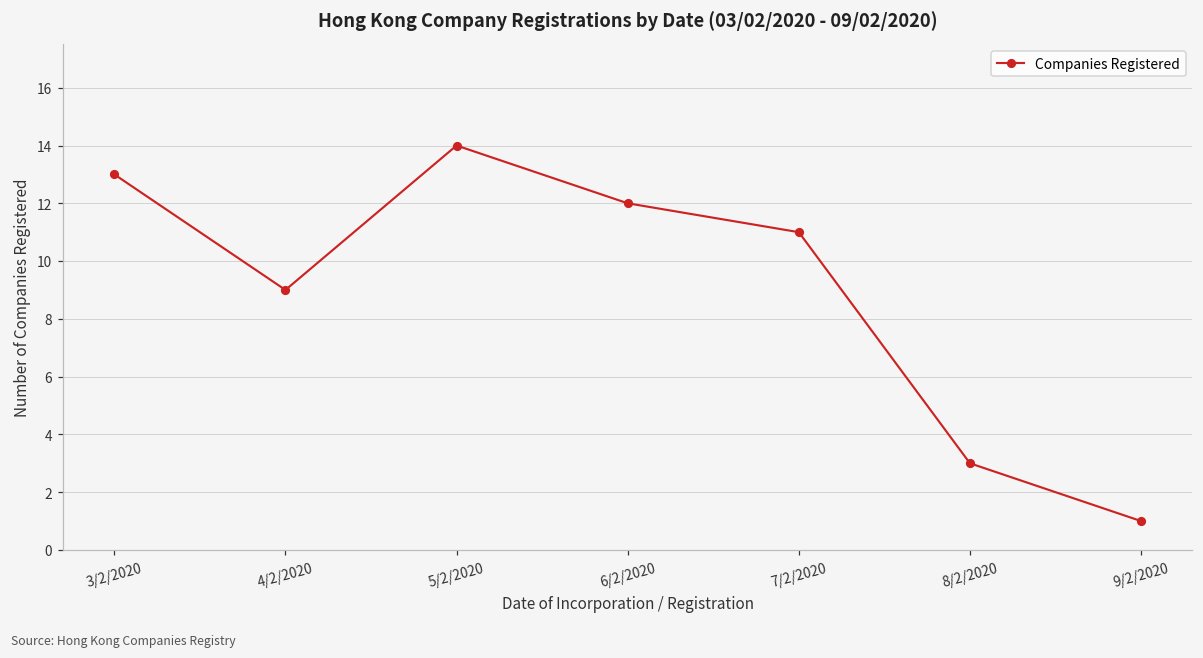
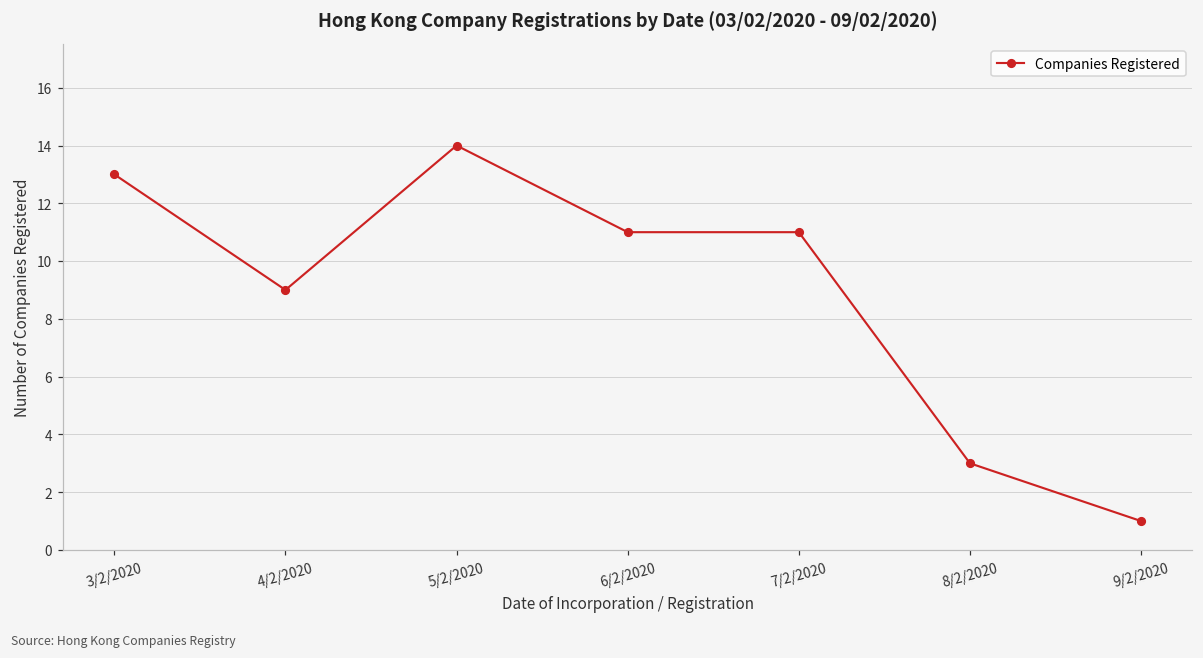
  {
    "3/2/2020": 13,
    "4/2/2020": 9,
    "5/2/2020": 14,
-   "6/2/2020": 12,
+   "6/2/2020": 11,
    "7/2/2020": 11,
    "8/2/2020": 3,
    "9/2/2020": 1
  }
